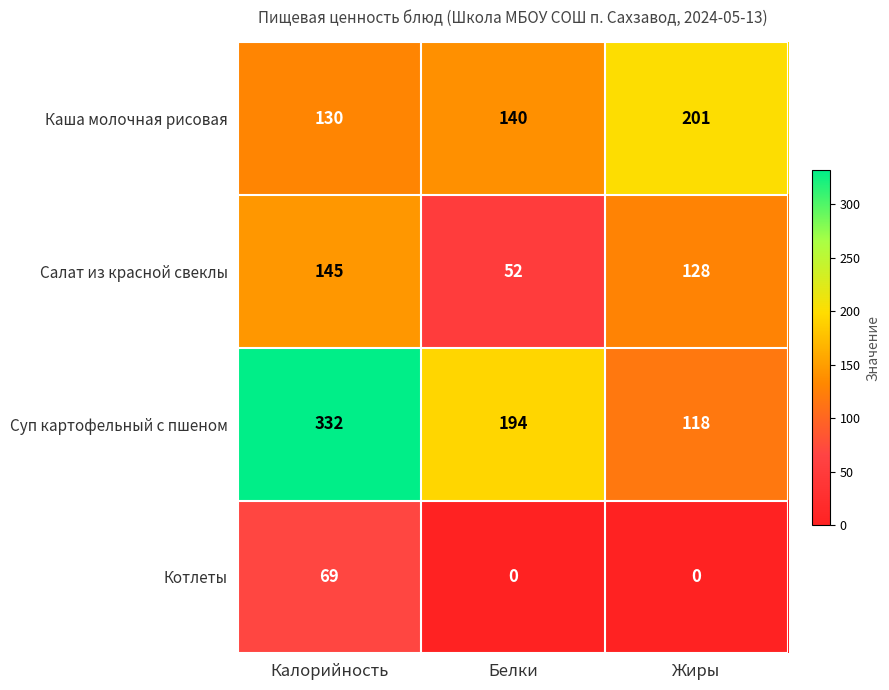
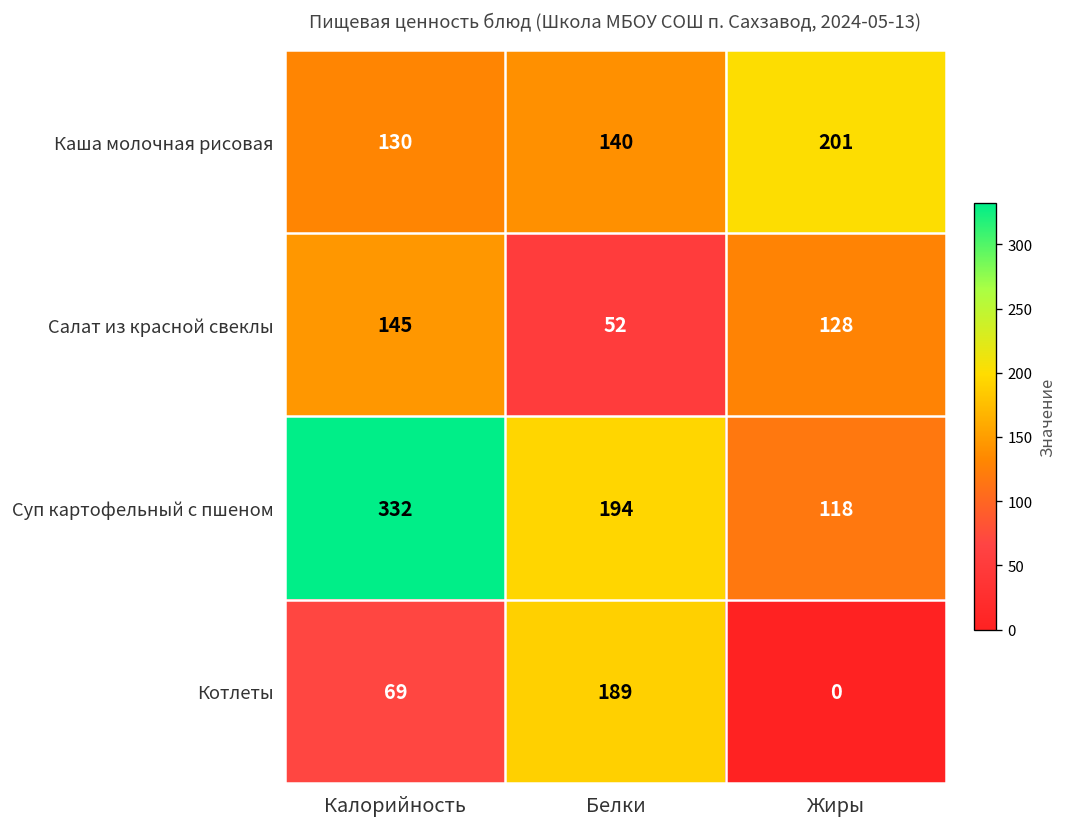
  {
    "Каша молочная рисовая": {
      "Калорийность": 130,
      "Белки": 140,
      "Жиры": 201
    },
    "Салат из красной свеклы": {
      "Калорийность": 145,
      "Белки": 52,
      "Жиры": 128
    },
    "Суп картофельный с пшеном": {
      "Калорийность": 332,
      "Белки": 194,
      "Жиры": 118
    },
    "Котлеты": {
      "Калорийность": 69,
-     "Белки": 0,
+     "Белки": 189,
      "Жиры": 0
    }
  }
